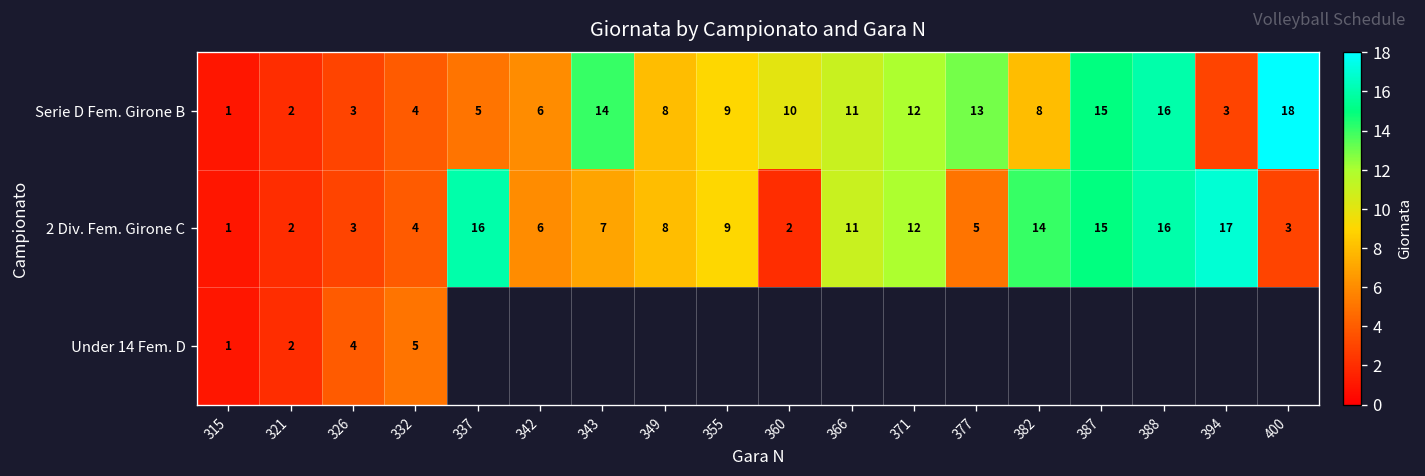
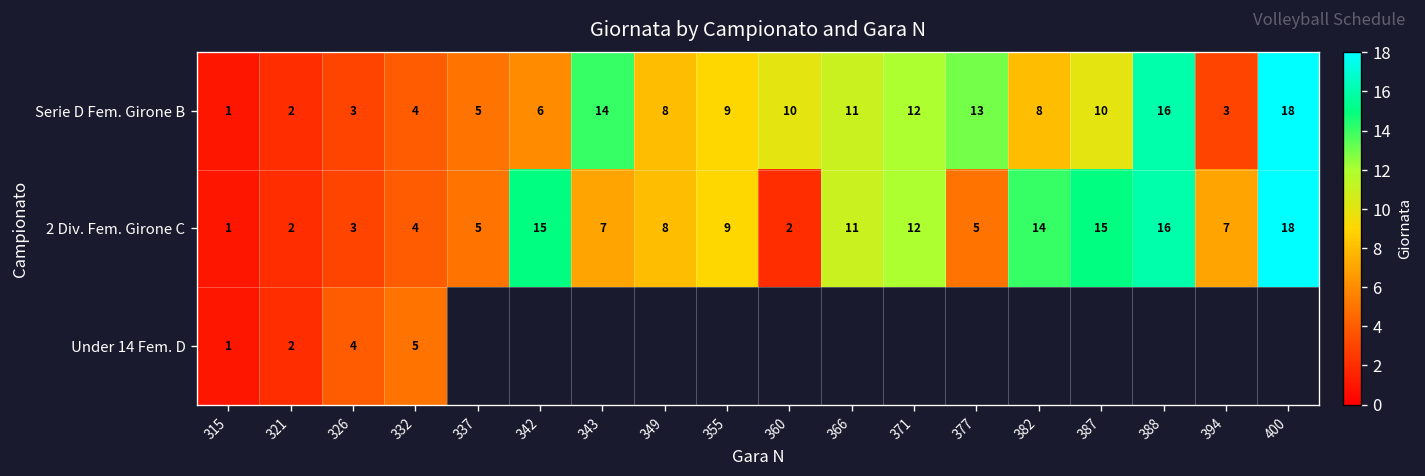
  {
    "Serie D Fem. Girone B": {
      "315": 1,
      "321": 2,
      "326": 3,
      "332": 4,
      "337": 5,
      "342": 6,
      "343": 14,
      "349": 8,
      "355": 9,
      "360": 10,
      "366": 11,
      "371": 12,
      "377": 13,
      "382": 8,
-     "387": 15,
+     "387": 10,
      "388": 16,
      "394": 3,
      "400": 18
    },
    "2 Div. Fem. Girone C": {
      "315": 1,
      "321": 2,
      "326": 3,
      "332": 4,
-     "337": 16,
-     "342": 6,
+     "337": 5,
+     "342": 15,
      "343": 7,
      "349": 8,
      "355": 9,
      "360": 2,
      "366": 11,
      "371": 12,
      "377": 5,
      "382": 14,
      "387": 15,
      "388": 16,
-     "394": 17,
-     "400": 3
+     "394": 7,
+     "400": 18
    },
    "Under 14 Fem. D": {
      "315": 1,
      "321": 2,
      "326": 4,
      "332": 5
    }
  }
